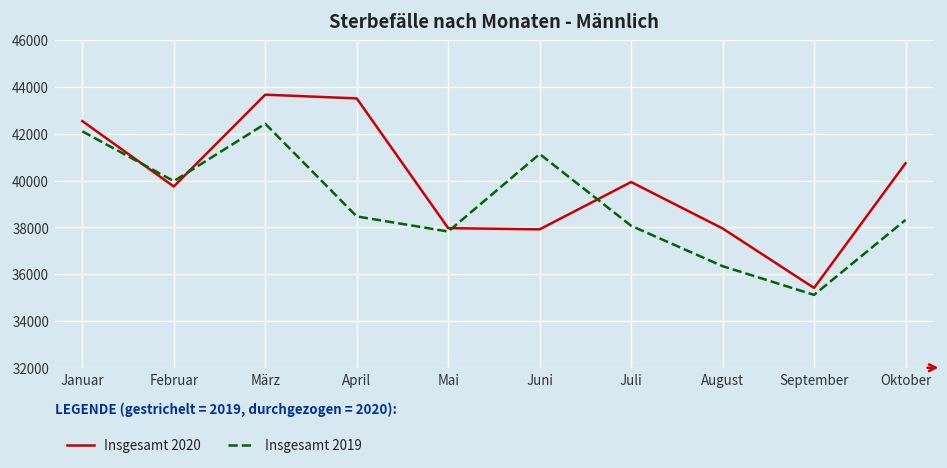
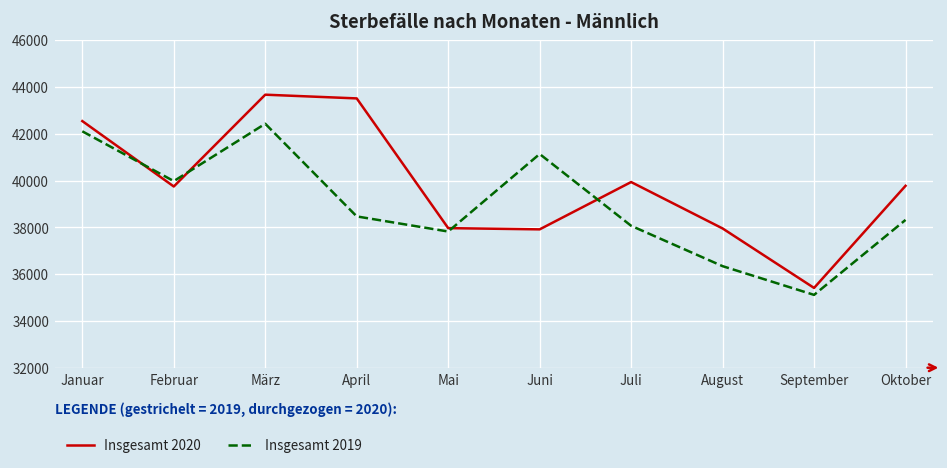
  {
    "Insgesamt 2020": {
      "Januar": 42500,
      "Februar": 39700,
      "März": 43700,
      "April": 43500,
      "Mai": 38000,
      "Juni": 37900,
      "Juli": 39900,
      "August": 38000,
      "September": 35400,
-     "Oktober": 40700
+     "Oktober": 39800
    },
    "Insgesamt 2019": {
      "Januar": 42100,
      "Februar": 40000,
      "März": 42400,
      "April": 38500,
      "Mai": 37800,
      "Juni": 41100,
      "Juli": 38100,
      "August": 36300,
      "September": 35100,
      "Oktober": 38300
    }
  }
